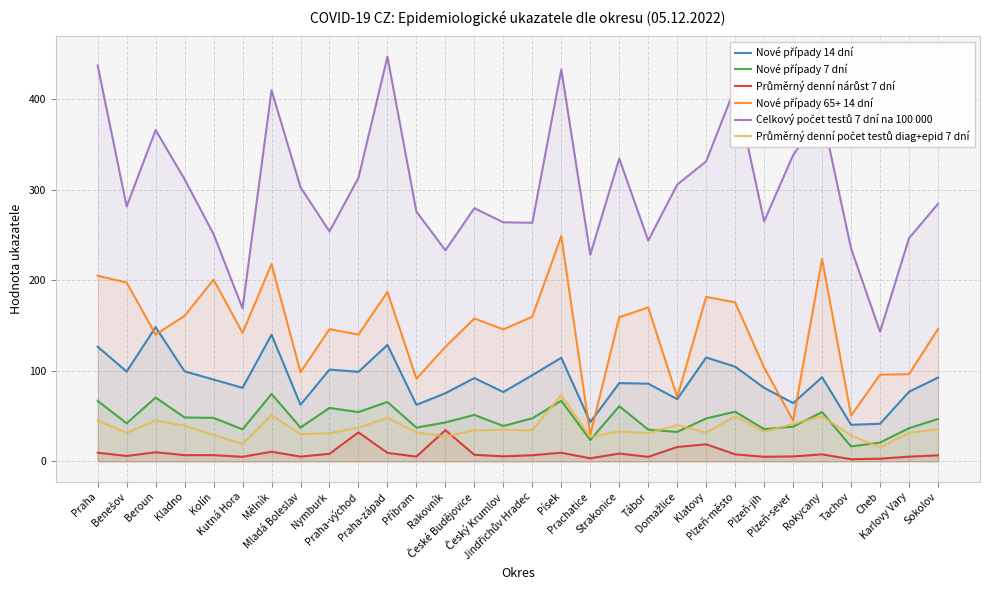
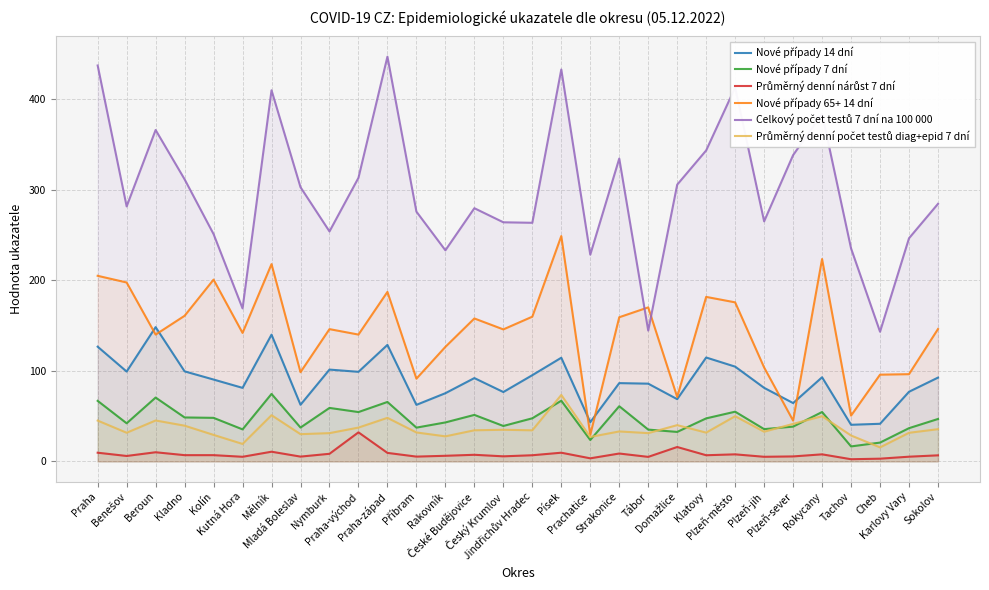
  {
    "Nové případy 14 dní": {
      "Praha": 130,
      "Benešov": 100,
      "Beroun": 150,
      "Kladno": 100,
      "Kolín": 90,
      "Kutná Hora": 80,
      "Mělník": 140,
      "Mladá Boleslav": 60,
      "Nymburk": 100,
      "Praha-východ": 100,
      "Praha-západ": 130,
      "Příbram": 60,
      "Rakovník": 80,
      "České Budějovice": 90,
      "Český Krumlov": 80,
      "Jindřichův Hradec": 100,
      "Písek": 110,
      "Prachatice": 40,
      "Strakonice": 90,
      "Tábor": 90,
      "Klatovy": 110,
      "Plzeň-město": 100,
      "Plzeň-jih": 80,
      "Plzeň-sever": 60,
      "Rokycany": 90,
      "Tachov": 40,
      "Cheb": 40,
      "Karlovy Vary": 80,
      "Sokolov": 90
    },
    "Nové případy 7 dní": {
      "Praha": 70,
      "Benešov": 40,
      "Beroun": 70,
      "Kladno": 50,
      "Kolín": 50,
      "Kutná Hora": 40,
      "Mělník": 70,
      "Mladá Boleslav": 40,
      "Nymburk": 60,
      "Praha-východ": 50,
      "Praha-západ": 70,
      "Příbram": 40,
      "Rakovník": 40,
      "České Budějovice": 50,
      "Český Krumlov": 40,
      "Jindřichův Hradec": 50,
      "Písek": 70,
      "Prachatice": 20,
      "Strakonice": 60,
      "Tábor": 40,
      "Domažlice": 30,
      "Klatovy": 50,
      "Plzeň-město": 50,
      "Plzeň-jih": 40,
      "Plzeň-sever": 40,
      "Rokycany": 50,
      "Tachov": 20,
      "Cheb": 20,
      "Karlovy Vary": 40,
      "Sokolov": 50
    },
    "Průměrný denní nárůst 7 dní": {
      "Praha": 10,
      "Benešov": 10,
      "Beroun": 10,
      "Kladno": 10,
      "Kolín": 10,
      "Kutná Hora": 10,
      "Mělník": 10,
      "Mladá Boleslav": 10,
      "Nymburk": 10,
      "Praha-východ": 30,
      "Praha-západ": 10,
      "Příbram": 10,
-     "Rakovník": 30,
+     "Rakovník": 10,
      "České Budějovice": 10,
      "Český Krumlov": 10,
      "Jindřichův Hradec": 10,
      "Písek": 10,
      "Prachatice": 0,
      "Strakonice": 10,
      "Tábor": 10,
      "Domažlice": 20,
-     "Klatovy": 20,
+     "Klatovy": 10,
      "Plzeň-město": 10,
      "Plzeň-jih": 10,
      "Plzeň-sever": 10,
      "Rokycany": 10,
      "Tachov": 0,
      "Cheb": 0,
      "Karlovy Vary": 10,
      "Sokolov": 10
    },
    "Nové případy 65+ 14 dní": {
      "Praha": 210,
      "Benešov": 200,
      "Beroun": 140,
      "Kladno": 160,
      "Kolín": 200,
      "Kutná Hora": 140,
      "Mělník": 220,
      "Mladá Boleslav": 100,
      "Nymburk": 150,
      "Praha-východ": 140,
      "Praha-západ": 190,
      "Příbram": 90,
      "Rakovník": 130,
      "České Budějovice": 160,
      "Český Krumlov": 150,
      "Jindřichův Hradec": 160,
      "Písek": 250,
      "Strakonice": 160,
      "Tábor": 170,
      "Klatovy": 180,
      "Plzeň-město": 180,
      "Plzeň-jih": 100,
      "Plzeň-sever": 50,
      "Rokycany": 220,
      "Tachov": 50,
      "Cheb": 100,
      "Karlovy Vary": 100,
      "Sokolov": 150
    },
    "Celkový počet testů 7 dní na 100 000": {
      "Praha": 440,
      "Benešov": 280,
      "Beroun": 370,
      "Kladno": 310,
      "Kolín": 250,
      "Kutná Hora": 170,
      "Mělník": 410,
      "Mladá Boleslav": 300,
      "Nymburk": 250,
      "Praha-východ": 310,
      "Praha-západ": 450,
      "Příbram": 280,
      "Rakovník": 230,
      "České Budějovice": 280,
      "Český Krumlov": 260,
      "Jindřichův Hradec": 260,
      "Písek": 430,
      "Prachatice": 230,
      "Strakonice": 330,
-     "Tábor": 240,
+     "Tábor": 140,
      "Domažlice": 310,
-     "Klatovy": 330,
+     "Klatovy": 340,
      "Plzeň-jih": 270,
      "Plzeň-sever": 340,
      "Tachov": 240,
      "Cheb": 140,
      "Karlovy Vary": 250,
      "Sokolov": 280
    },
    "Průměrný denní počet testů diag+epid 7 dní": {
      "Praha": 50,
      "Benešov": 30,
      "Beroun": 50,
      "Kladno": 40,
      "Kolín": 30,
      "Kutná Hora": 20,
      "Mělník": 50,
      "Mladá Boleslav": 30,
      "Nymburk": 30,
      "Praha-východ": 40,
      "Praha-západ": 50,
      "Příbram": 30,
      "Rakovník": 30,
      "České Budějovice": 30,
      "Český Krumlov": 30,
      "Jindřichův Hradec": 30,
      "Písek": 70,
      "Strakonice": 30,
      "Tábor": 30,
      "Domažlice": 40,
      "Klatovy": 30,
      "Plzeň-město": 50,
      "Plzeň-jih": 30,
      "Plzeň-sever": 40,
      "Rokycany": 50,
      "Tachov": 30,
      "Cheb": 20,
      "Karlovy Vary": 30,
      "Sokolov": 40
    }
  }
